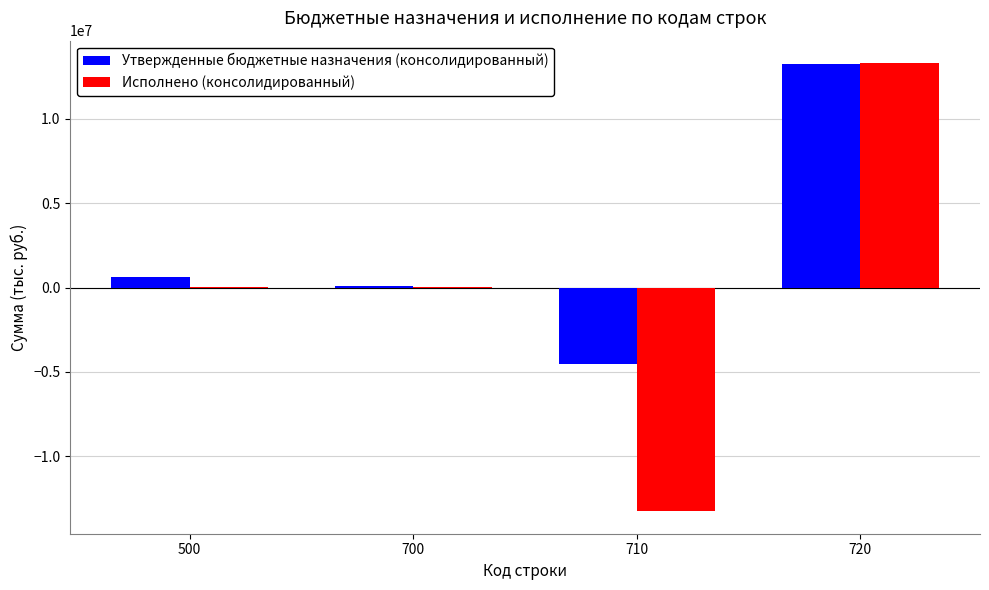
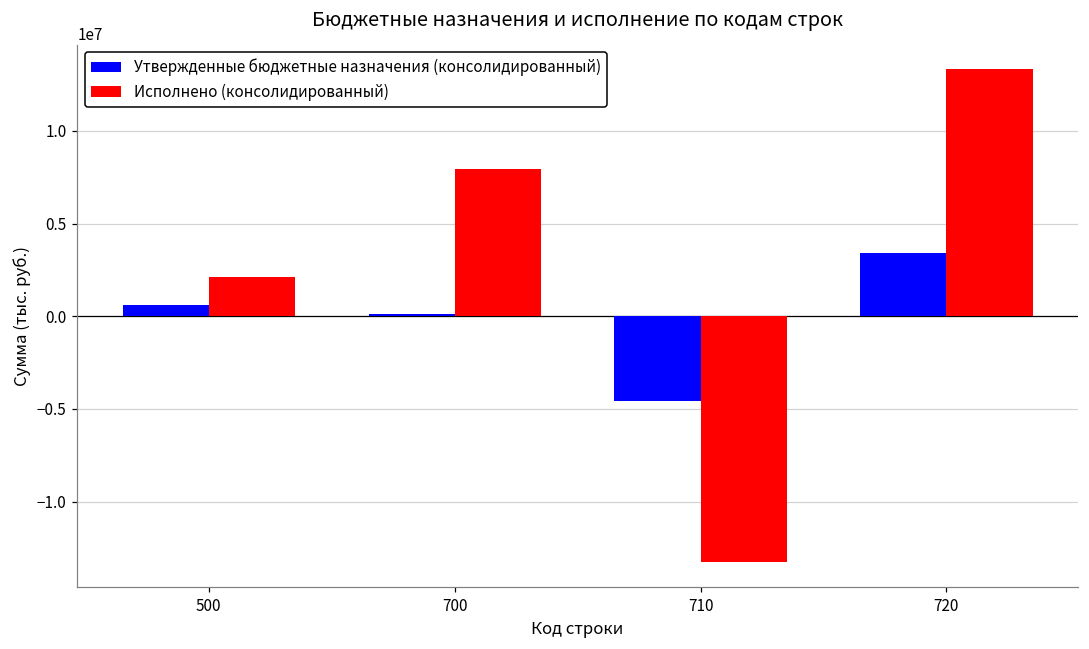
  {
    "Утвержденные бюджетные назначения (консолидированный)": {
      "500": 600000,
      "710": -4600000,
-     "720": 13200000
+     "720": 3400000
    },
    "Исполнено (консолидированный)": {
-     "500": 0,
-     "700": 0,
+     "500": 2100000,
+     "700": 7900000,
      "710": -13300000,
      "720": 13300000
    }
  }
